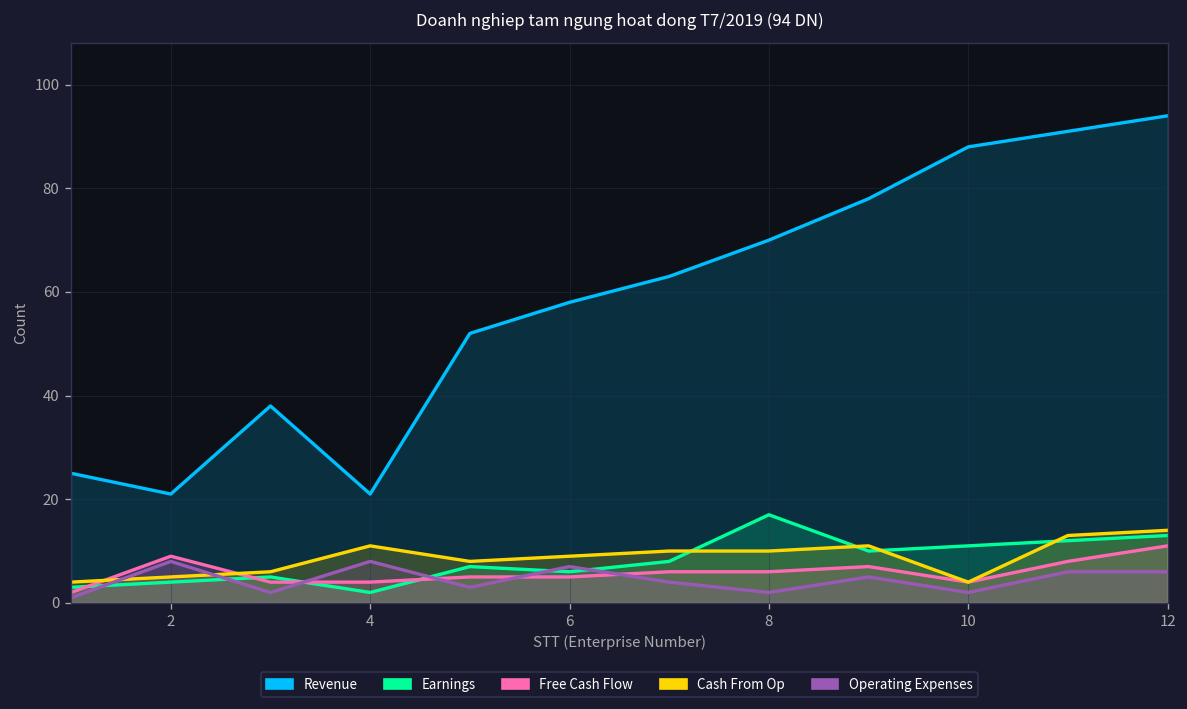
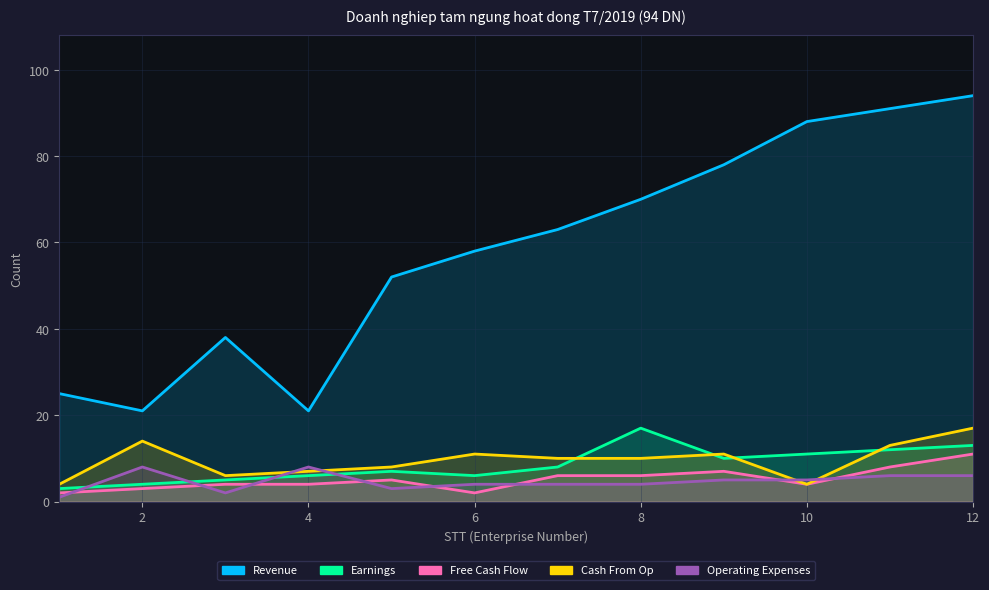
  {
    "Revenue": {
      "2": 21,
      "4": 21,
      "6": 58,
      "8": 70,
      "10": 88,
      "12": 94
    },
    "Earnings": {
      "2": 4,
-     "4": 2,
+     "4": 6,
      "6": 6,
      "8": 17,
      "10": 11,
      "12": 13
    },
    "Free Cash Flow": {
-     "2": 9,
+     "2": 3,
      "4": 4,
-     "6": 5,
+     "6": 2,
      "8": 6,
      "12": 11
    },
    "Cash From Op": {
-     "2": 5,
-     "4": 11,
-     "6": 9,
+     "2": 14,
+     "4": 7,
+     "6": 11,
      "8": 10,
-     "12": 14
+     "12": 17
    },
    "Operating Expenses": {
      "2": 8,
      "4": 8,
-     "6": 7,
-     "8": 2,
-     "10": 2,
+     "6": 4,
+     "8": 4,
+     "10": 5,
      "12": 6
    }
  }
